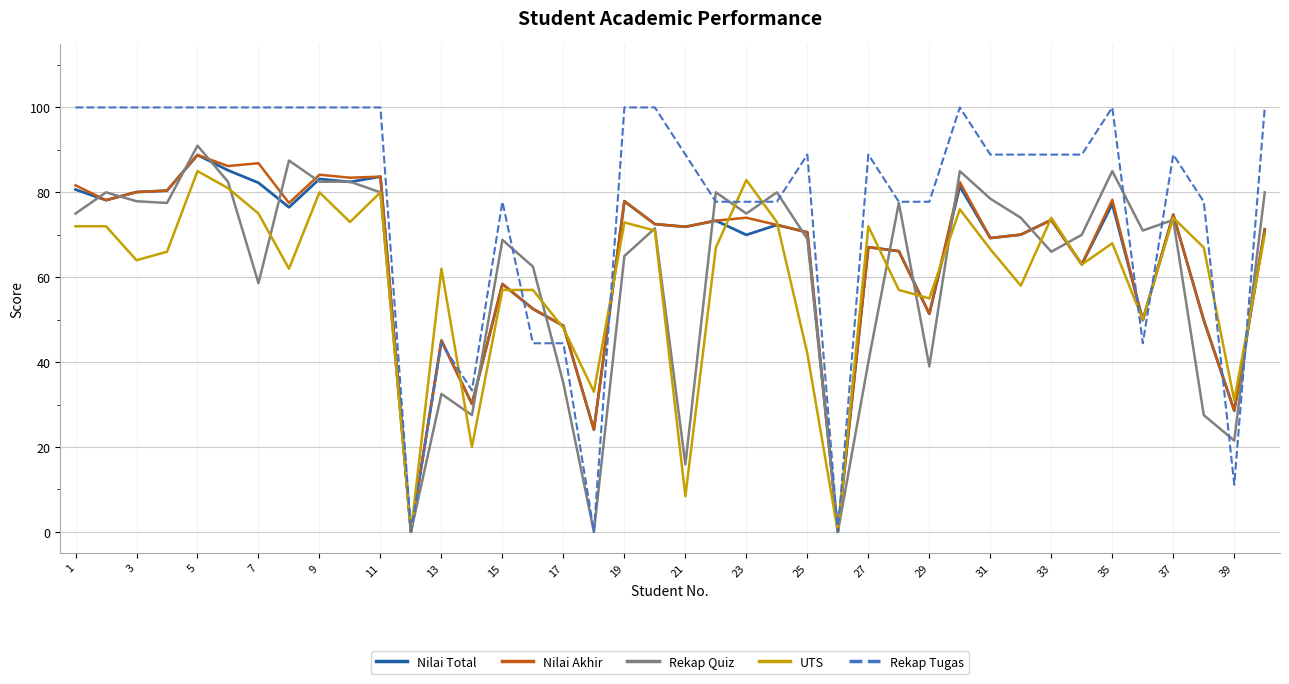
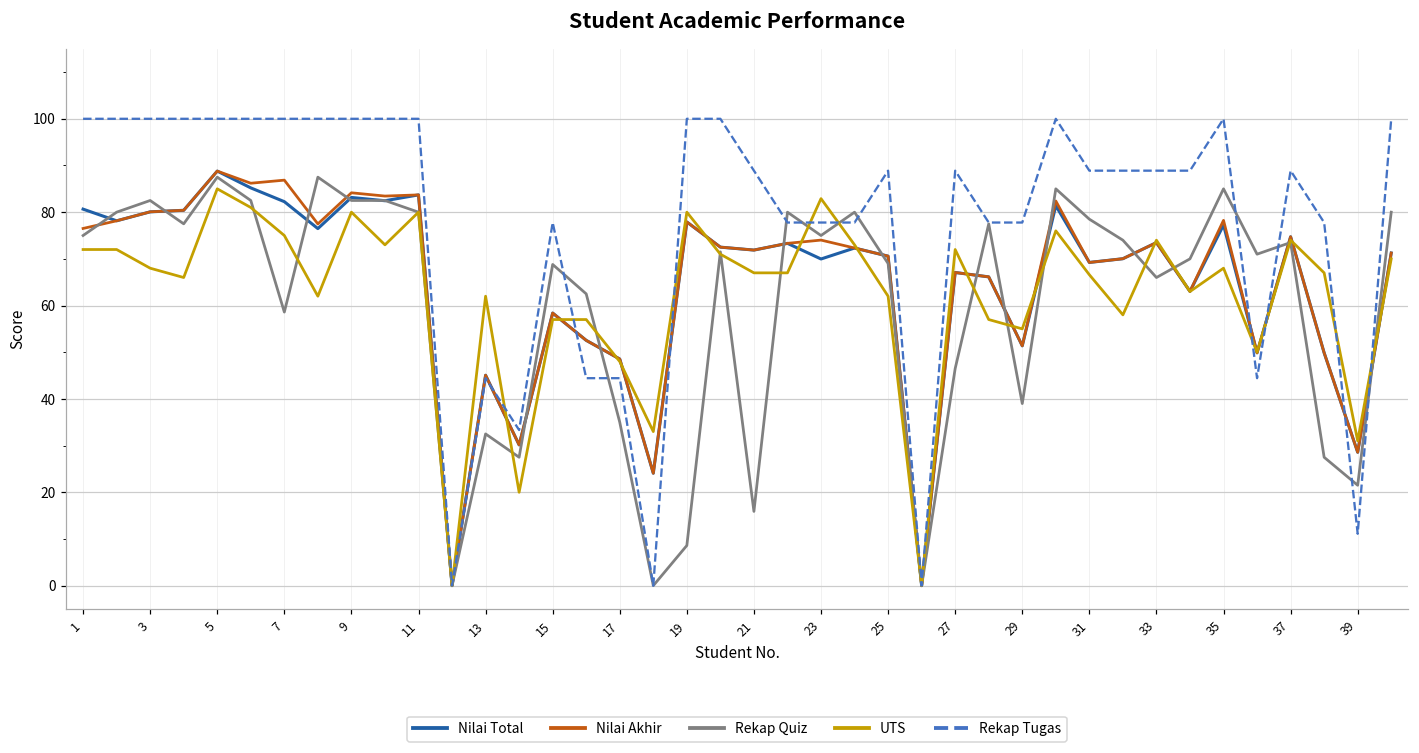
  {
    "Nilai Akhir": {
-     "1": 82,
+     "1": 77,
      "7": 87,
      "9": 84,
      "23": 74,
      "35": 78
    },
    "Rekap Quiz": {
      "1": 75,
-     "3": 78,
-     "5": 91,
+     "3": 83,
+     "5": 88,
      "7": 59,
      "9": 83,
      "13": 33,
      "15": 69,
      "17": 35,
-     "19": 65,
+     "19": 9,
      "21": 16,
      "23": 75,
      "25": 69,
-     "27": 40,
+     "27": 47,
      "29": 39,
      "31": 79,
      "33": 66,
      "35": 85,
      "39": 22
    },
    "UTS": {
      "1": 72,
-     "3": 64,
+     "3": 68,
      "5": 85,
      "7": 75,
      "9": 80,
      "13": 62,
      "15": 57,
-     "19": 73,
-     "21": 8,
+     "19": 80,
+     "21": 67,
      "23": 83,
-     "25": 42,
+     "25": 62,
      "27": 72,
      "29": 55,
      "31": 67,
      "35": 68,
      "39": 31
    }
  }
